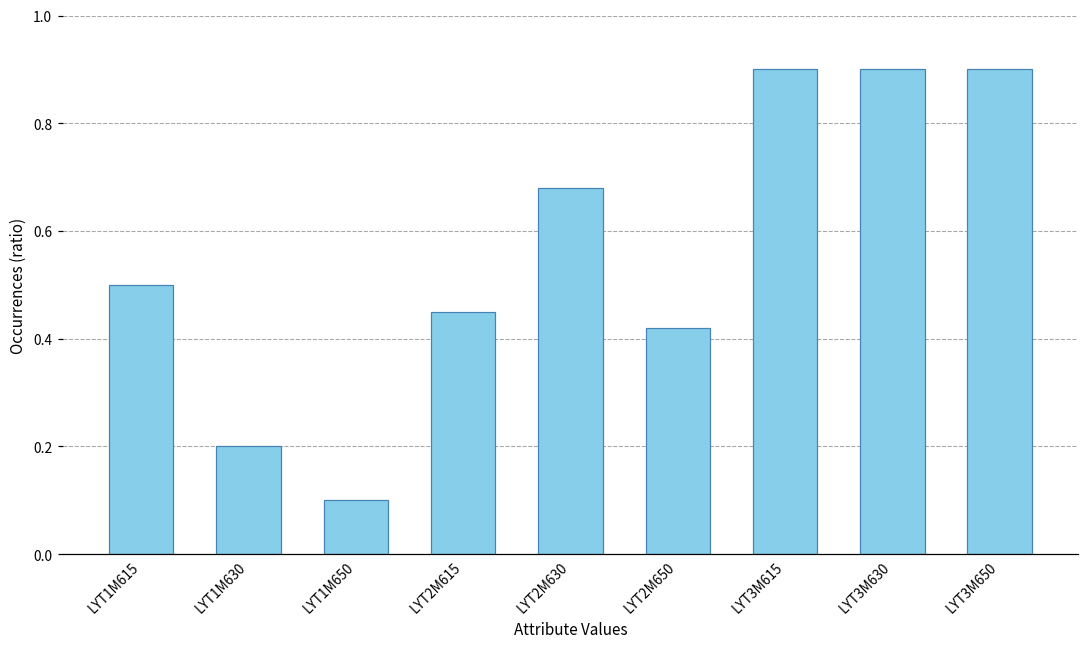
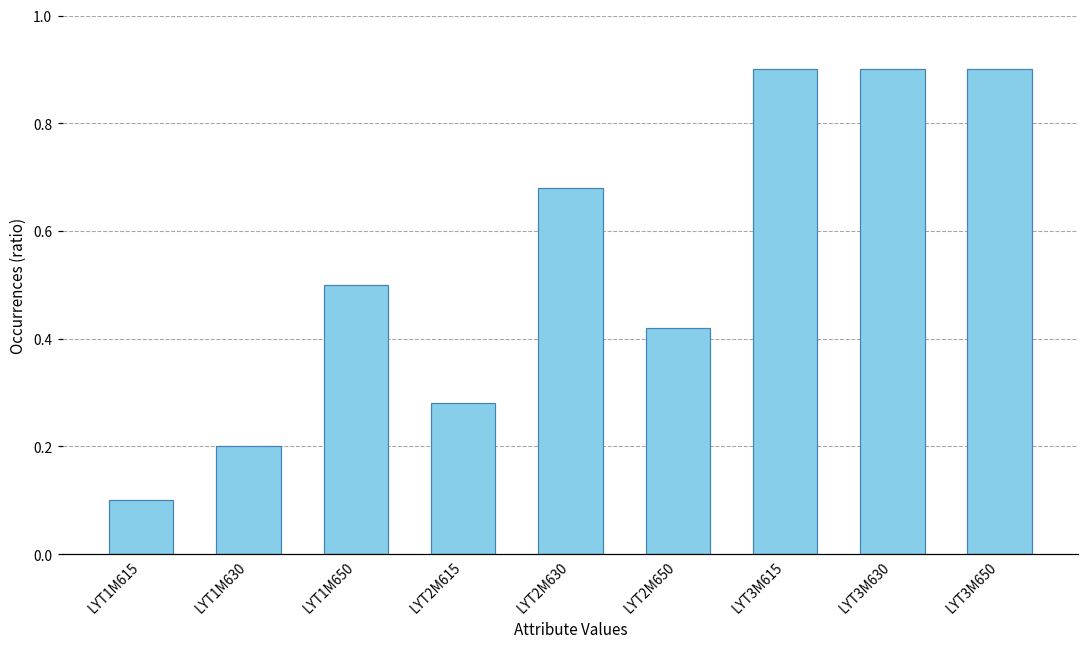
  {
-   "LYT1M615": 0.5,
+   "LYT1M615": 0.1,
    "LYT1M630": 0.20,
-   "LYT1M650": 0.1,
-   "LYT2M615": 0.45,
+   "LYT1M650": 0.5,
+   "LYT2M615": 0.28,
    "LYT2M630": 0.68,
    "LYT2M650": 0.42,
    "LYT3M615": 0.90,
    "LYT3M630": 0.90,
    "LYT3M650": 0.90
  }
